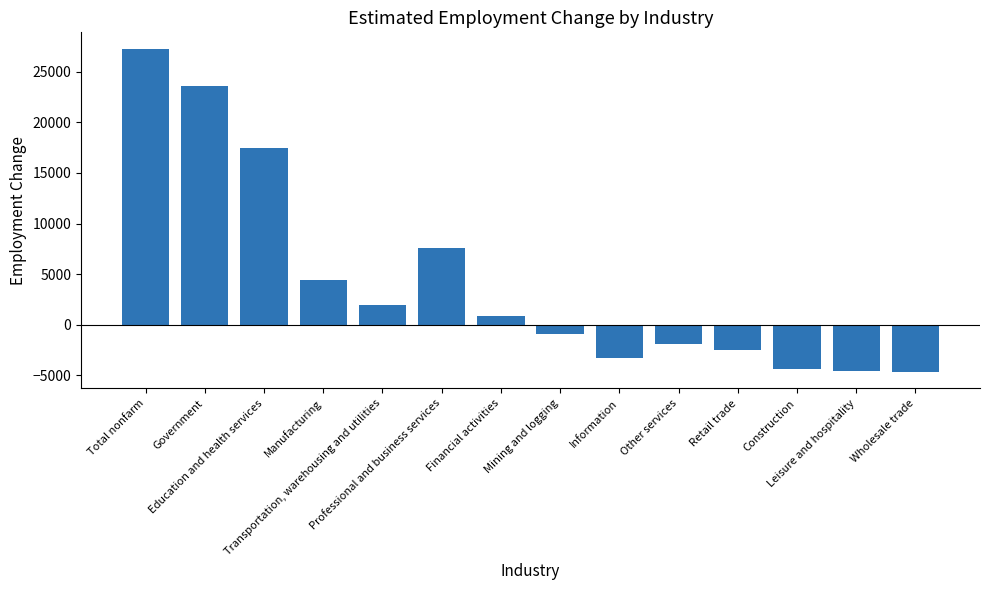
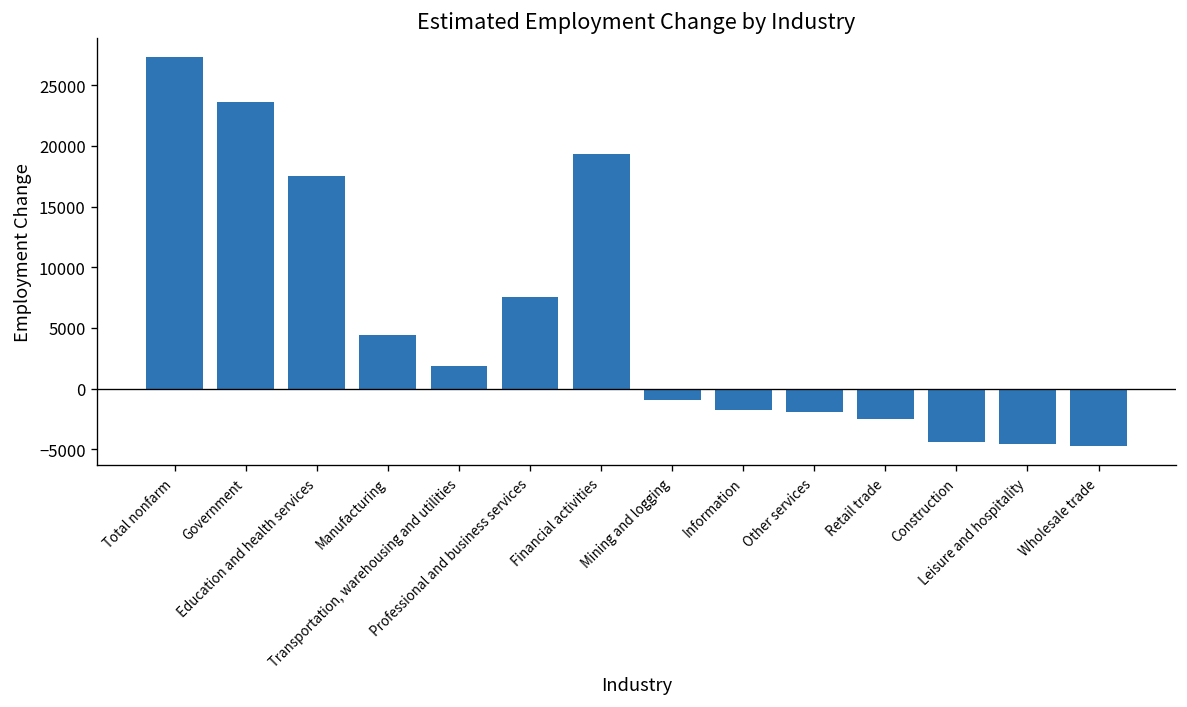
  {
    "Total nonfarm": 27300,
    "Government": 23600,
    "Education and health services": 17500,
    "Manufacturing": 4400,
    "Transportation, warehousing and utilities": 1900,
    "Professional and business services": 7600,
-   "Financial activities": 900,
+   "Financial activities": 19300,
    "Mining and logging": -900,
-   "Information": -3300,
+   "Information": -1800,
    "Other services": -1900,
    "Retail trade": -2500,
    "Construction": -4400,
    "Leisure and hospitality": -4600,
    "Wholesale trade": -4700
  }
